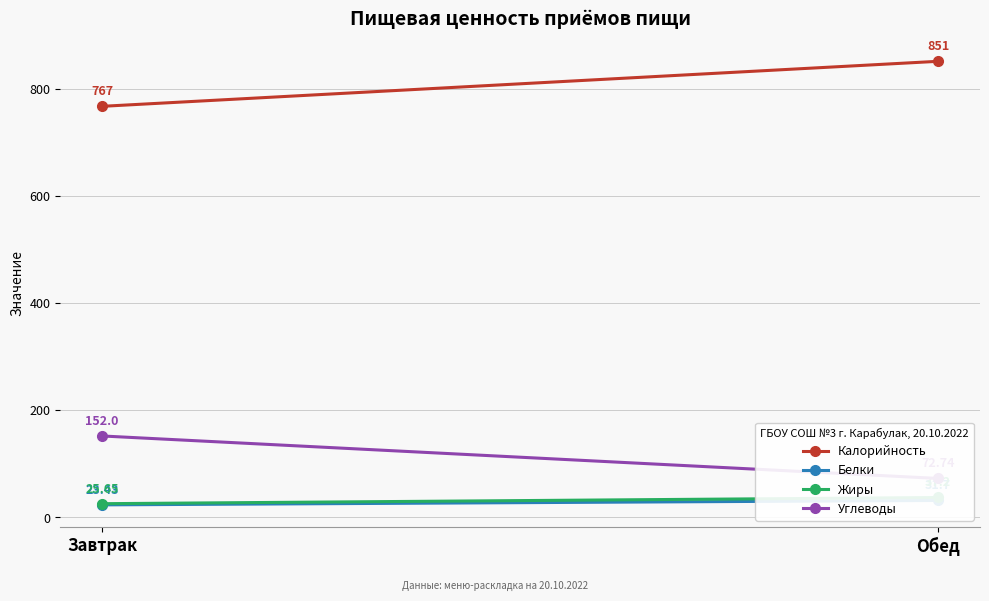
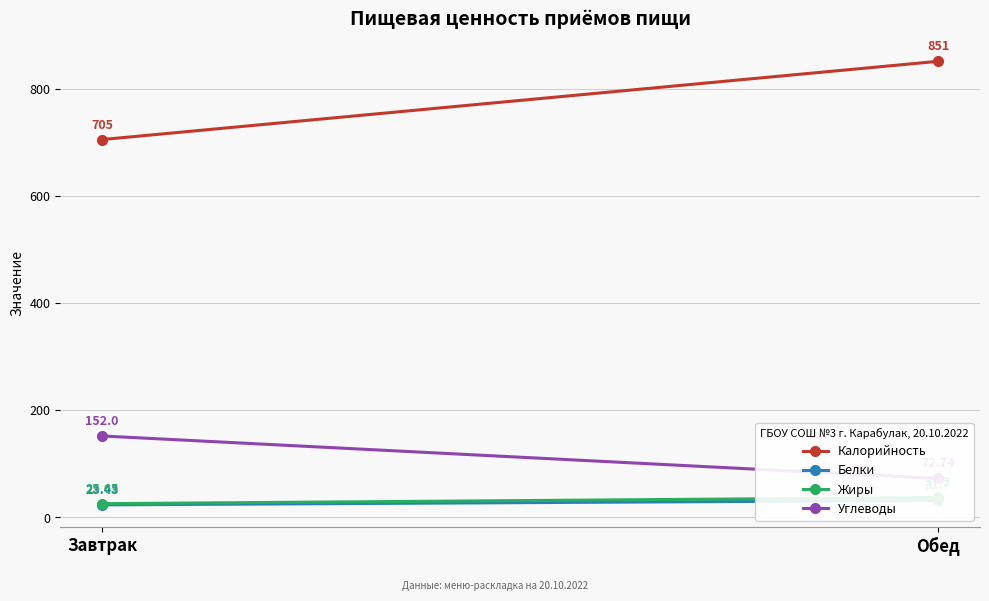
  {
    "Калорийность": {
-     "Завтрак": 767,
+     "Завтрак": 705,
      "Обед": 851
    },
    "Углеводы": {
      "Завтрак": 152.0
    }
  }
